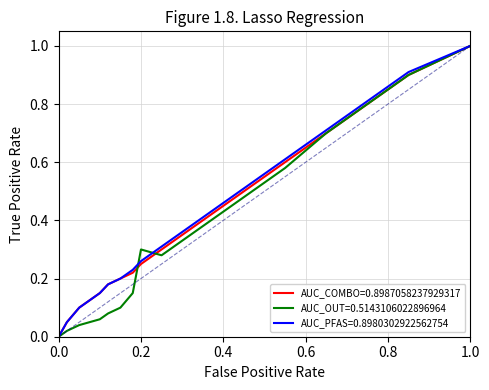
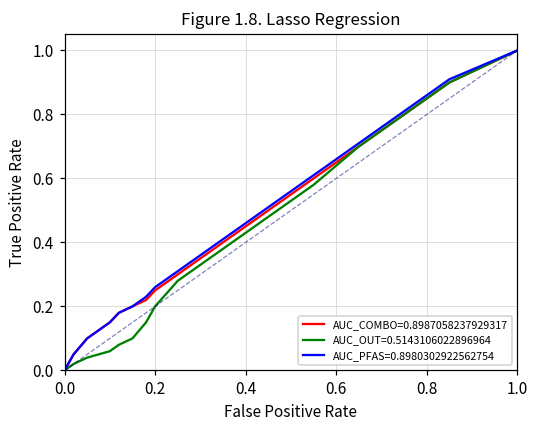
  {
    "AUC_COMBO=0.8987058237929317": {
      "0.2": 0.25
    },
    "AUC_OUT=0.5143106022896964": {
-     "0.2": 0.3
+     "0.2": 0.2
    },
    "AUC_PFAS=0.8980302922562754": {
      "0.2": 0.26
    }
  }
